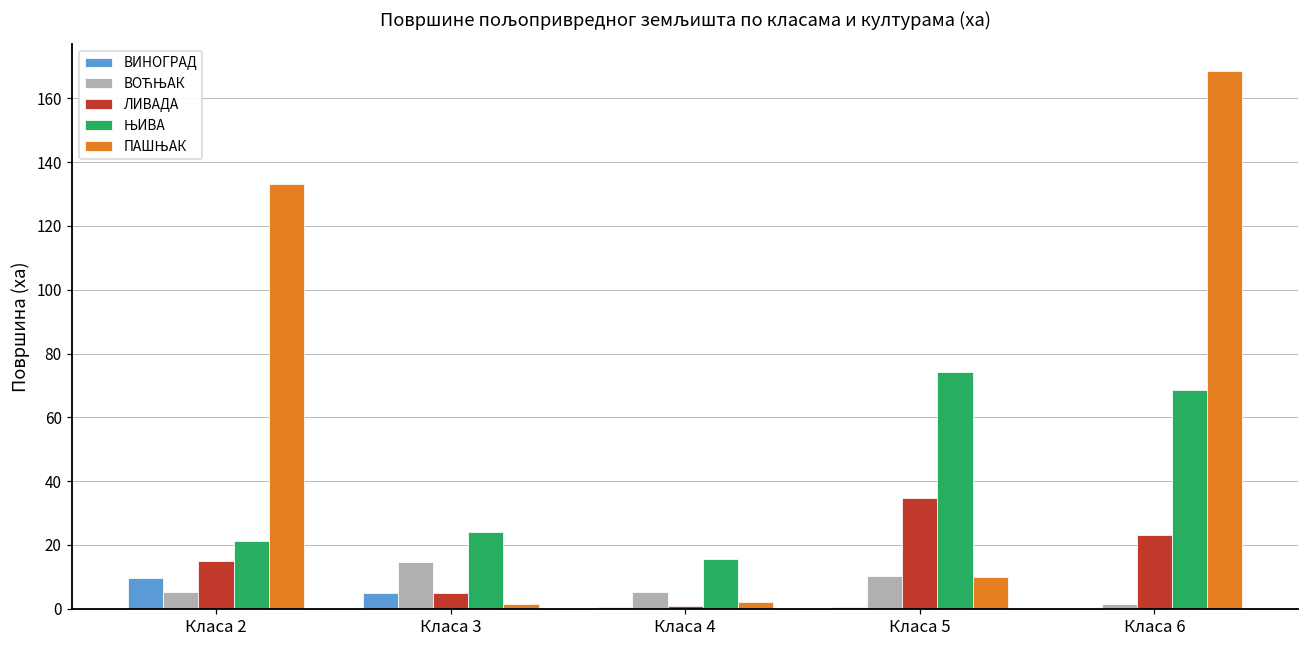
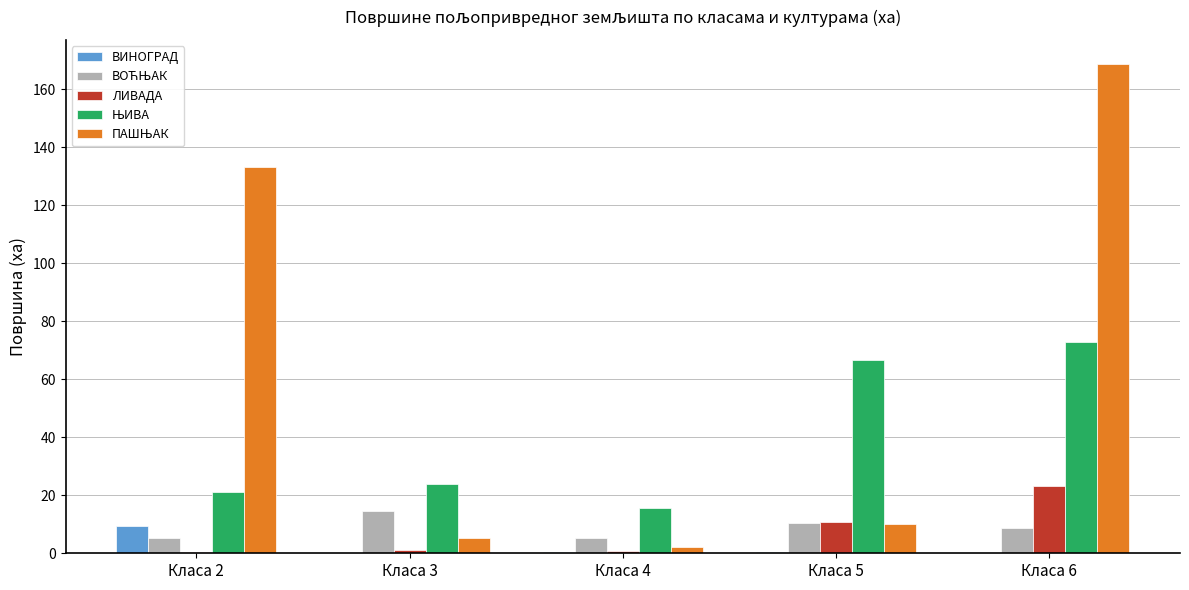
  {
    "ВИНОГРАД": {
      "Класа 2": 9,
-     "Класа 3": 5,
+     "Класа 3": 0,
      "Класа 6": 0
    },
    "ВОЋЊАК": {
      "Класа 2": 5,
      "Класа 3": 15,
      "Класа 4": 5,
      "Класа 5": 10,
-     "Класа 6": 2
+     "Класа 6": 9
    },
    "ЛИВАДА": {
-     "Класа 2": 15,
-     "Класа 3": 5,
+     "Класа 2": 1,
+     "Класа 3": 1,
      "Класа 4": 1,
-     "Класа 5": 35,
+     "Класа 5": 11,
      "Класа 6": 23
    },
    "ЊИВА": {
      "Класа 2": 21,
      "Класа 3": 24,
      "Класа 4": 16,
-     "Класа 5": 74,
-     "Класа 6": 69
+     "Класа 5": 67,
+     "Класа 6": 73
    },
    "ПАШЊАК": {
      "Класа 2": 133,
-     "Класа 3": 2,
+     "Класа 3": 5,
      "Класа 4": 2,
      "Класа 5": 10,
      "Класа 6": 169
    }
  }
